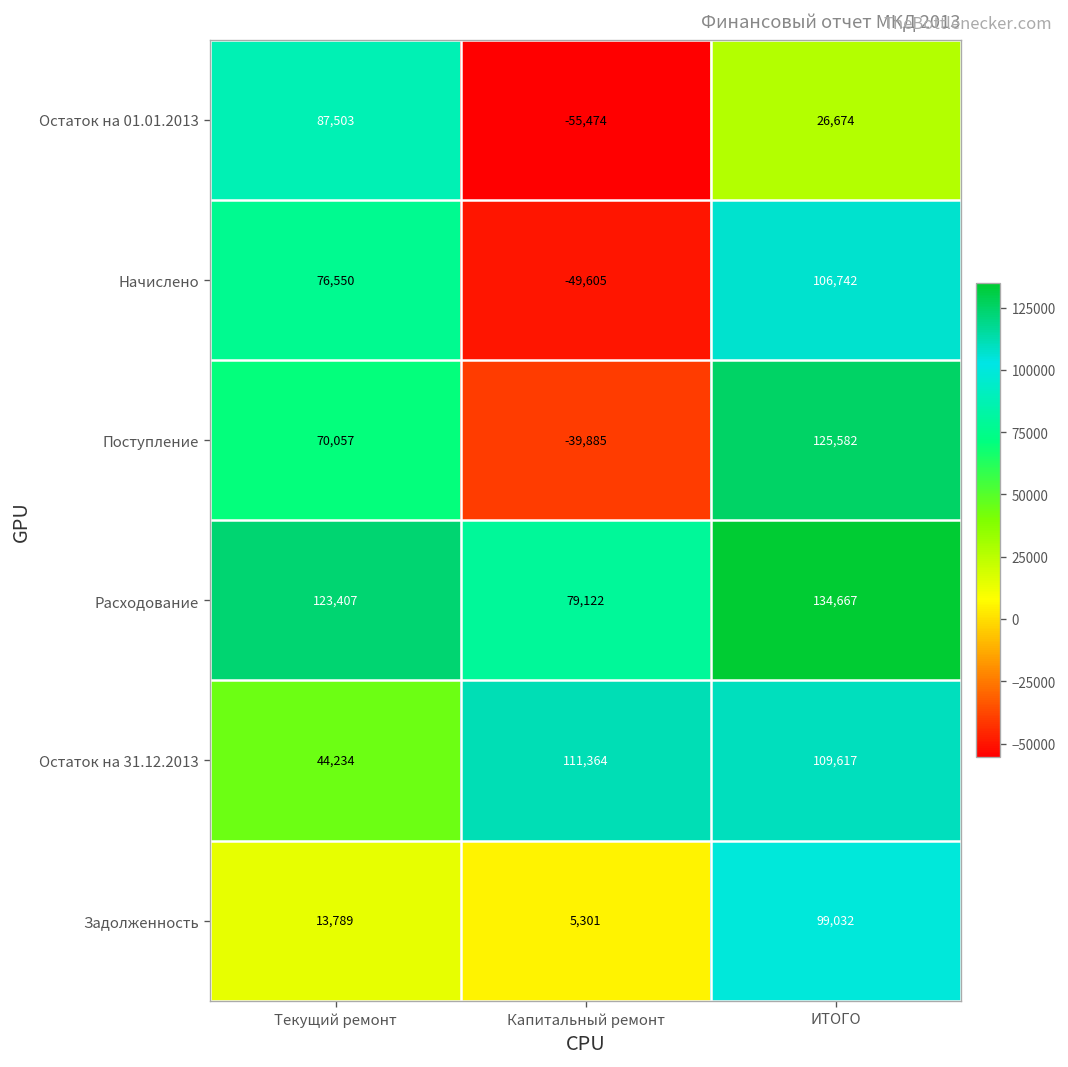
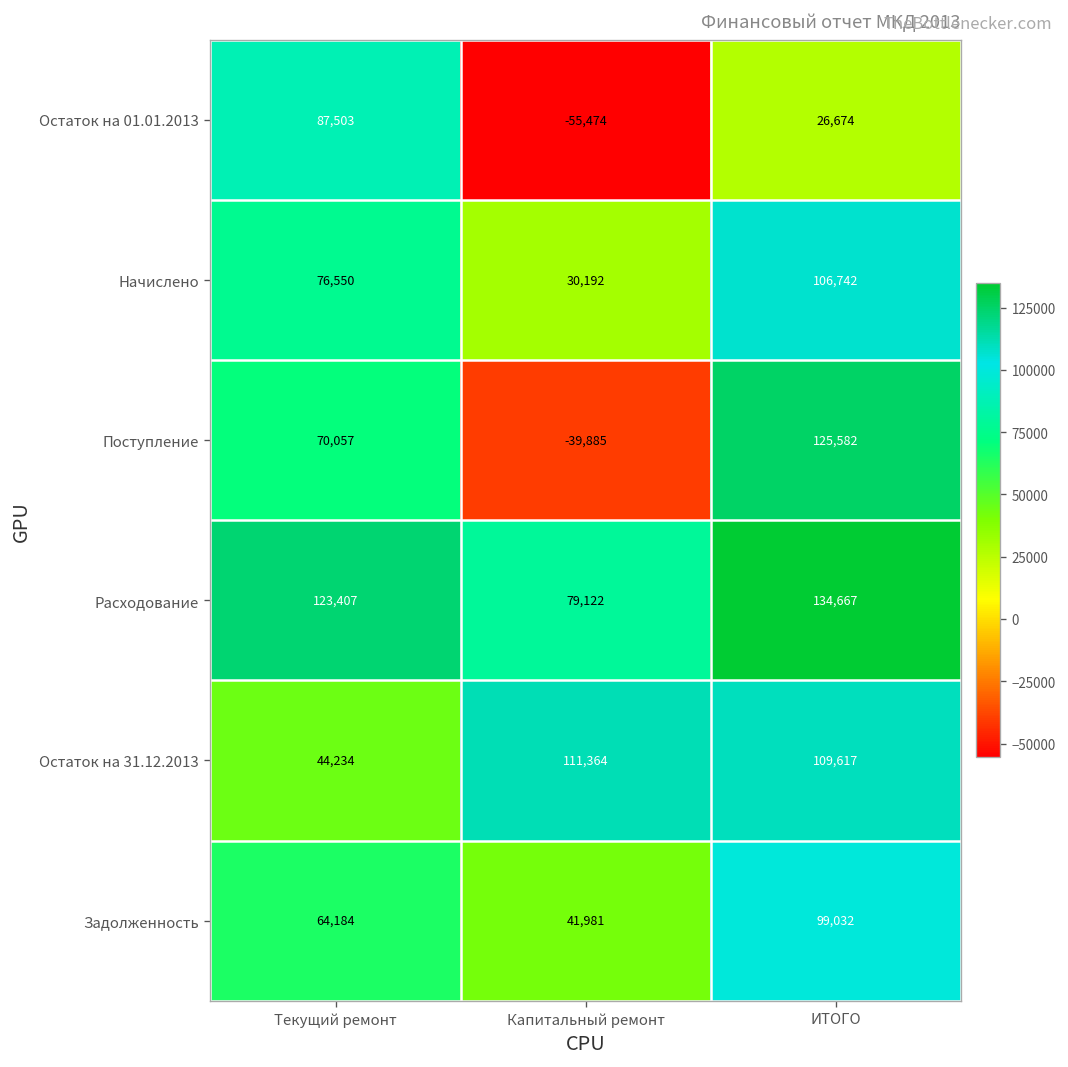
  {
    "Остаток на 01.01.2013": {
      "Текущий ремонт": "87,503",
      "Капитальный ремонт": "-55,474",
      "ИТОГО": "26,674"
    },
    "Начислено": {
      "Текущий ремонт": "76,550",
-     "Капитальный ремонт": "-49,605",
+     "Капитальный ремонт": "30,192",
      "ИТОГО": "106,742"
    },
    "Поступление": {
      "Текущий ремонт": "70,057",
      "Капитальный ремонт": "-39,885",
      "ИТОГО": "125,582"
    },
    "Расходование": {
      "Текущий ремонт": "123,407",
      "Капитальный ремонт": "79,122",
      "ИТОГО": "134,667"
    },
    "Остаток на 31.12.2013": {
      "Текущий ремонт": "44,234",
      "Капитальный ремонт": "111,364",
      "ИТОГО": "109,617"
    },
    "Задолженность": {
-     "Текущий ремонт": "13,789",
-     "Капитальный ремонт": "5,301",
+     "Текущий ремонт": "64,184",
+     "Капитальный ремонт": "41,981",
      "ИТОГО": "99,032"
    }
  }
